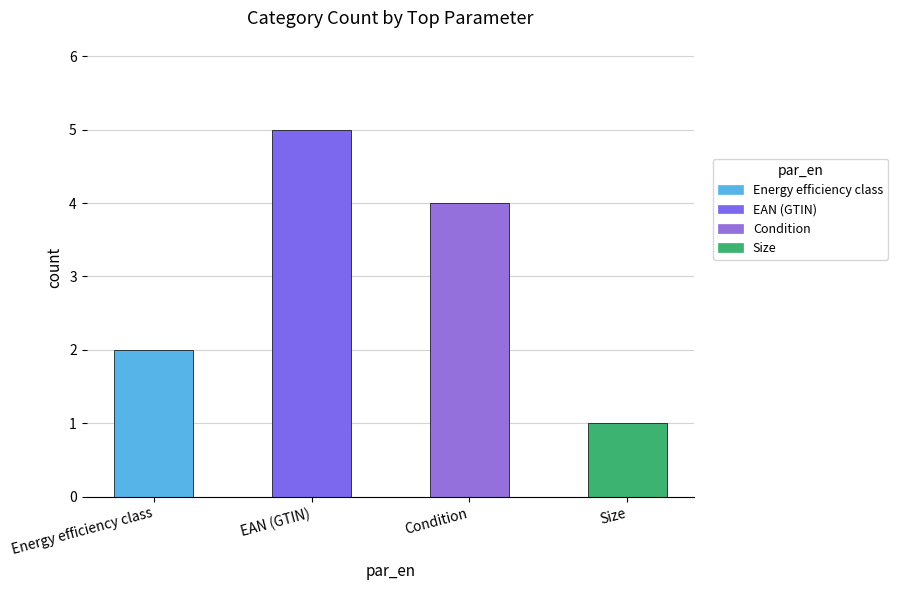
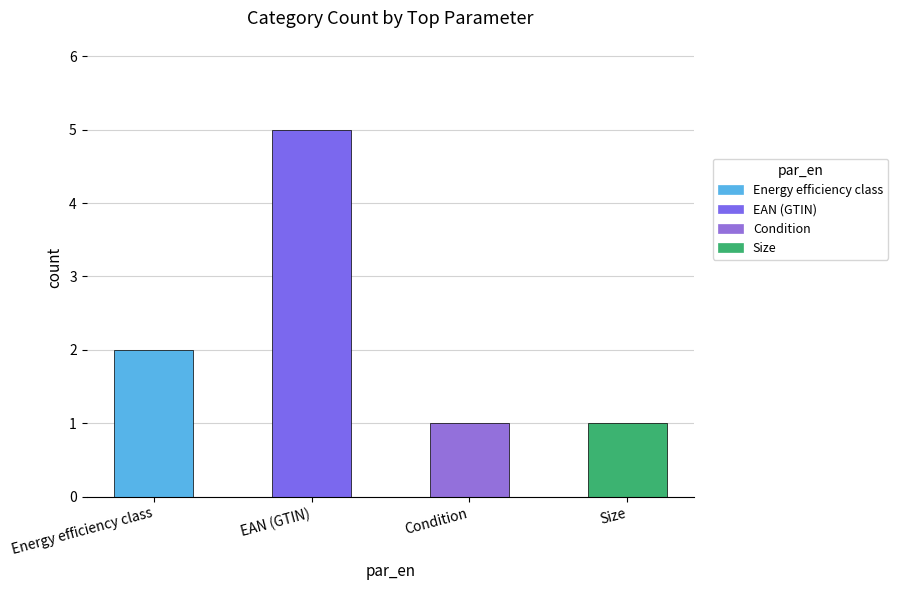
  {
    "Energy efficiency class": 2,
    "EAN (GTIN)": 5,
-   "Condition": 4,
+   "Condition": 1,
    "Size": 1
  }
